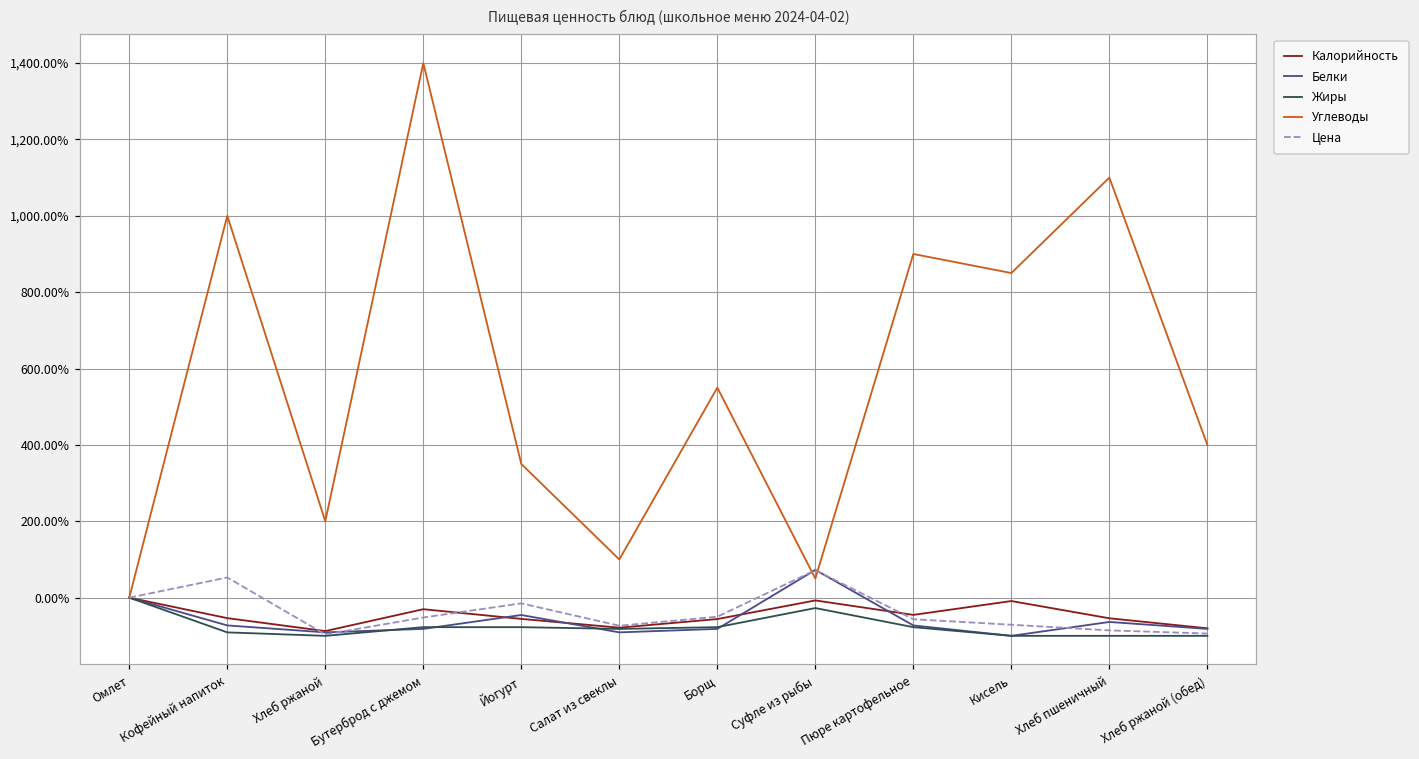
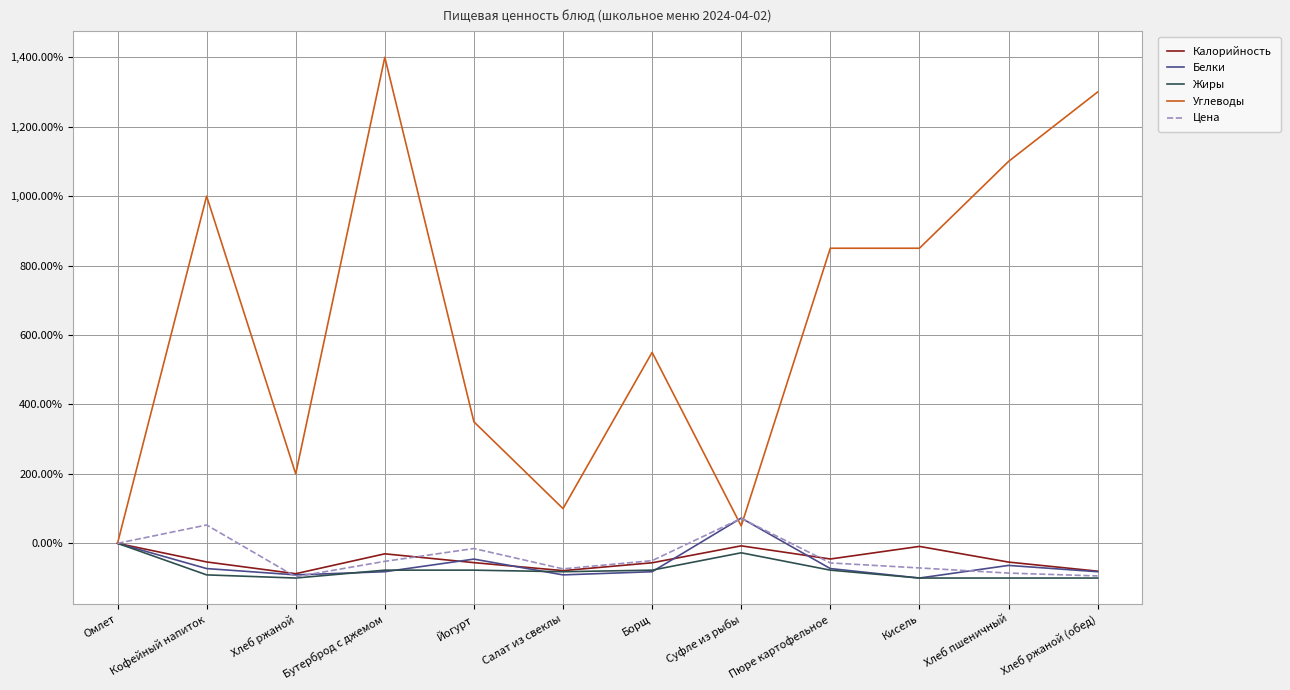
  {
    "Калорийность": {
      "Кофейный напиток": "-50%",
      "Бутерброд с джемом": "-30%",
      "Йогурт": "-60%",
      "Суфле из рыбы": "-10%",
      "Пюре картофельное": "-50%",
      "Кисель": "-10%",
      "Хлеб пшеничный": "-50%"
    },
    "Белки": {
      "Кофейный напиток": "-70%",
      "Йогурт": "-50%",
      "Салат из свеклы": "-90%",
      "Хлеб пшеничный": "-60%"
    },
    "Жиры": {
      "Кофейный напиток": "-90%",
      "Йогурт": "-80%",
      "Суфле из рыбы": "-30%",
      "Хлеб пшеничный": "-100%"
    },
    "Углеводы": {
      "Кофейный напиток": "1,000%",
      "Хлеб ржаной": "200%",
      "Бутерброд с джемом": "1,400%",
      "Йогурт": "350%",
      "Салат из свеклы": "100%",
      "Борщ": "550%",
      "Суфле из рыбы": "50%",
-     "Пюре картофельное": "900%",
+     "Пюре картофельное": "850%",
      "Кисель": "850%",
      "Хлеб пшеничный": "1,100%",
-     "Хлеб ржаной (обед)": "400%"
+     "Хлеб ржаной (обед)": "1,300%"
    },
    "Цена": {
      "Кофейный напиток": "50%",
      "Бутерброд с джемом": "-50%",
      "Йогурт": "-10%",
      "Пюре картофельное": "-60%",
      "Кисель": "-70%",
      "Хлеб пшеничный": "-90%"
    }
  }
